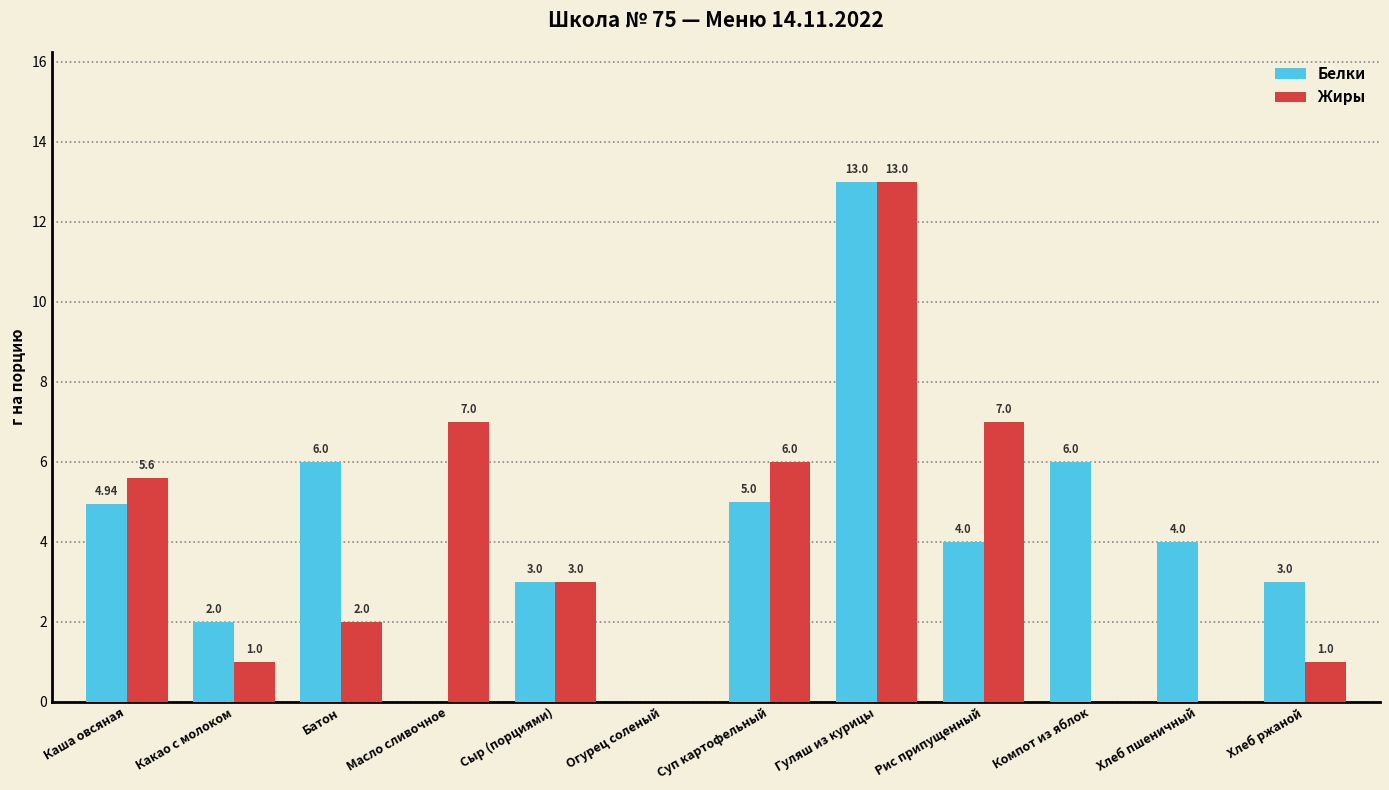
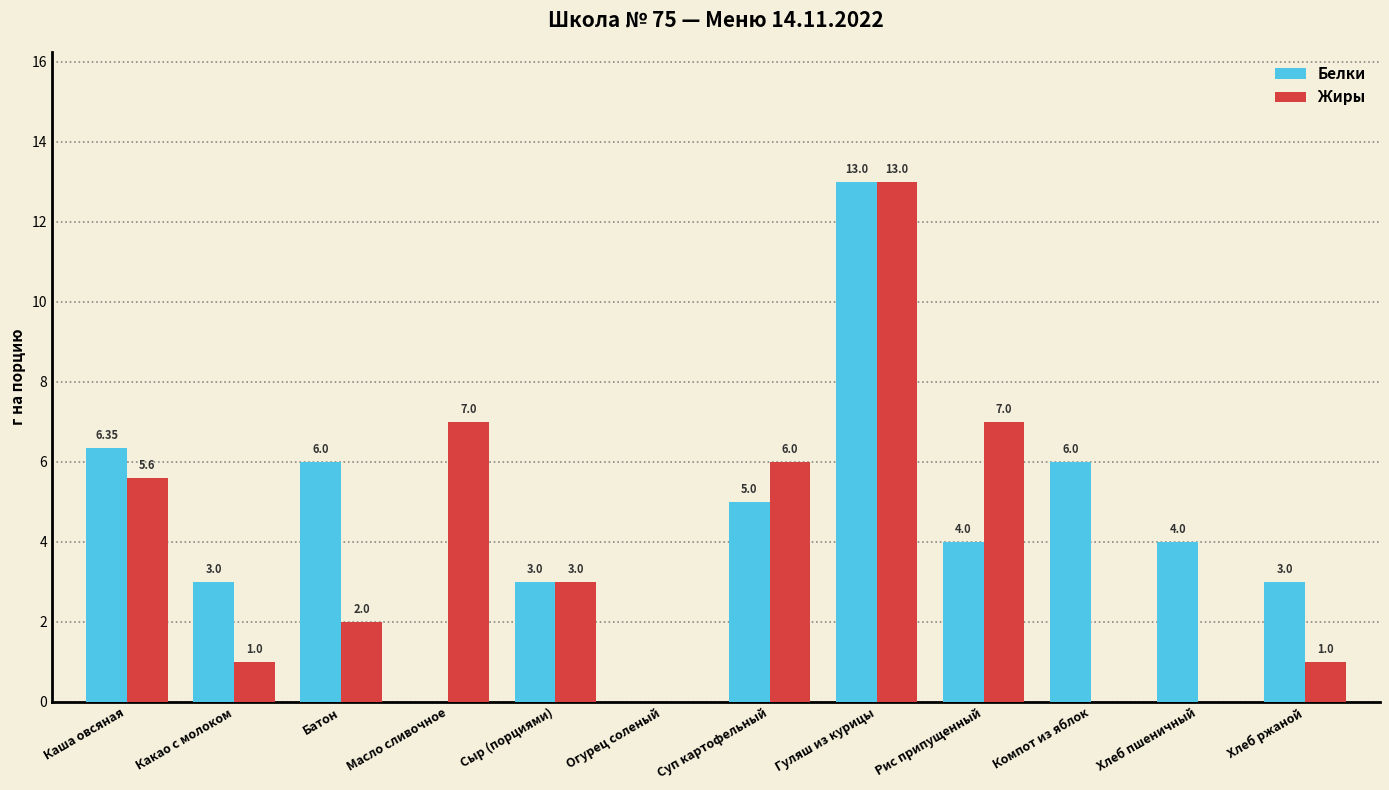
  {
    "Белки": {
-     "Каша овсяная": 4.94,
-     "Какао с молоком": 2.0,
+     "Каша овсяная": 6.35,
+     "Какао с молоком": 3.0,
      "Батон": 6.0,
      "Сыр (порциями)": 3.0,
      "Суп картофельный": 5.0,
      "Гуляш из курицы": 13.0,
      "Рис припущенный": 4.0,
      "Компот из яблок": 6.0,
      "Хлеб пшеничный": 4.0,
      "Хлеб ржаной": 3.0
    },
    "Жиры": {
      "Каша овсяная": 5.6,
      "Какао с молоком": 1.0,
      "Батон": 2.0,
      "Масло сливочное": 7.0,
      "Сыр (порциями)": 3.0,
      "Суп картофельный": 6.0,
      "Гуляш из курицы": 13.0,
      "Рис припущенный": 7.0,
      "Хлеб ржаной": 1.0
    }
  }
